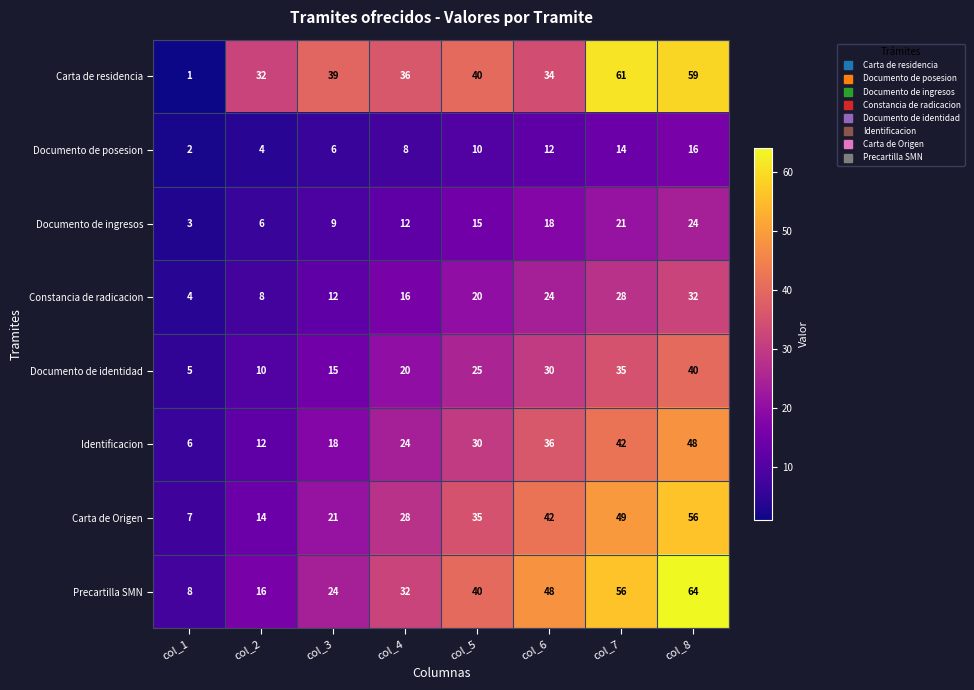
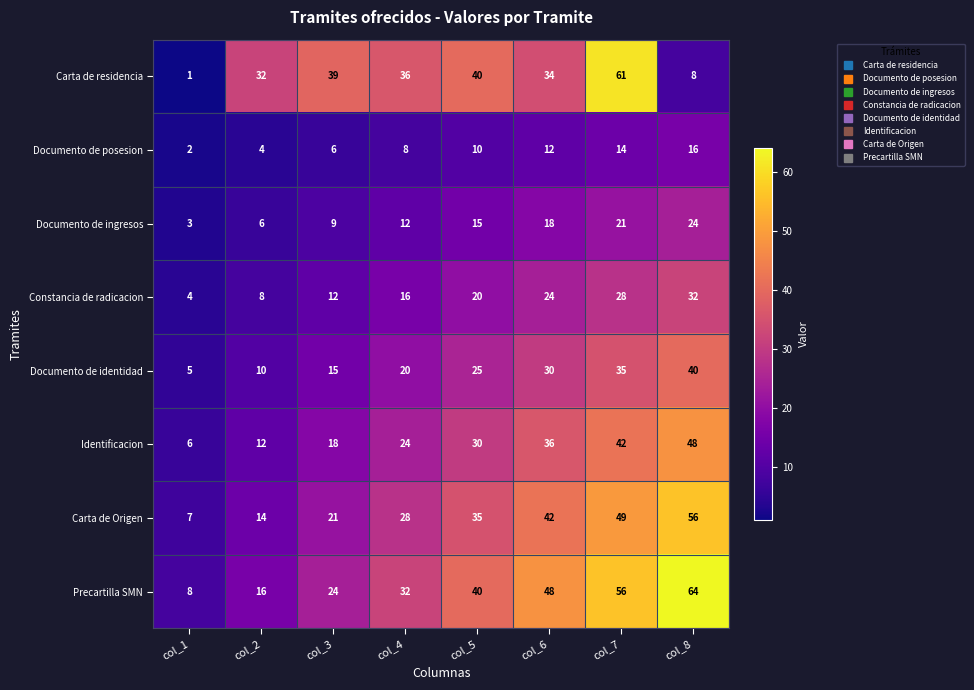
  {
    "Carta de residencia": {
      "col_1": 1,
      "col_2": 32,
      "col_3": 39,
      "col_4": 36,
      "col_5": 40,
      "col_6": 34,
      "col_7": 61,
-     "col_8": 59
+     "col_8": 8
    },
    "Documento de posesion": {
      "col_1": 2,
      "col_2": 4,
      "col_3": 6,
      "col_4": 8,
      "col_5": 10,
      "col_6": 12,
      "col_7": 14,
      "col_8": 16
    },
    "Documento de ingresos": {
      "col_1": 3,
      "col_2": 6,
      "col_3": 9,
      "col_4": 12,
      "col_5": 15,
      "col_6": 18,
      "col_7": 21,
      "col_8": 24
    },
    "Constancia de radicacion": {
      "col_1": 4,
      "col_2": 8,
      "col_3": 12,
      "col_4": 16,
      "col_5": 20,
      "col_6": 24,
      "col_7": 28,
      "col_8": 32
    },
    "Documento de identidad": {
      "col_1": 5,
      "col_2": 10,
      "col_3": 15,
      "col_4": 20,
      "col_5": 25,
      "col_6": 30,
      "col_7": 35,
      "col_8": 40
    },
    "Identificacion": {
      "col_1": 6,
      "col_2": 12,
      "col_3": 18,
      "col_4": 24,
      "col_5": 30,
      "col_6": 36,
      "col_7": 42,
      "col_8": 48
    },
    "Carta de Origen": {
      "col_1": 7,
      "col_2": 14,
      "col_3": 21,
      "col_4": 28,
      "col_5": 35,
      "col_6": 42,
      "col_7": 49,
      "col_8": 56
    },
    "Precartilla SMN": {
      "col_1": 8,
      "col_2": 16,
      "col_3": 24,
      "col_4": 32,
      "col_5": 40,
      "col_6": 48,
      "col_7": 56,
      "col_8": 64
    }
  }
